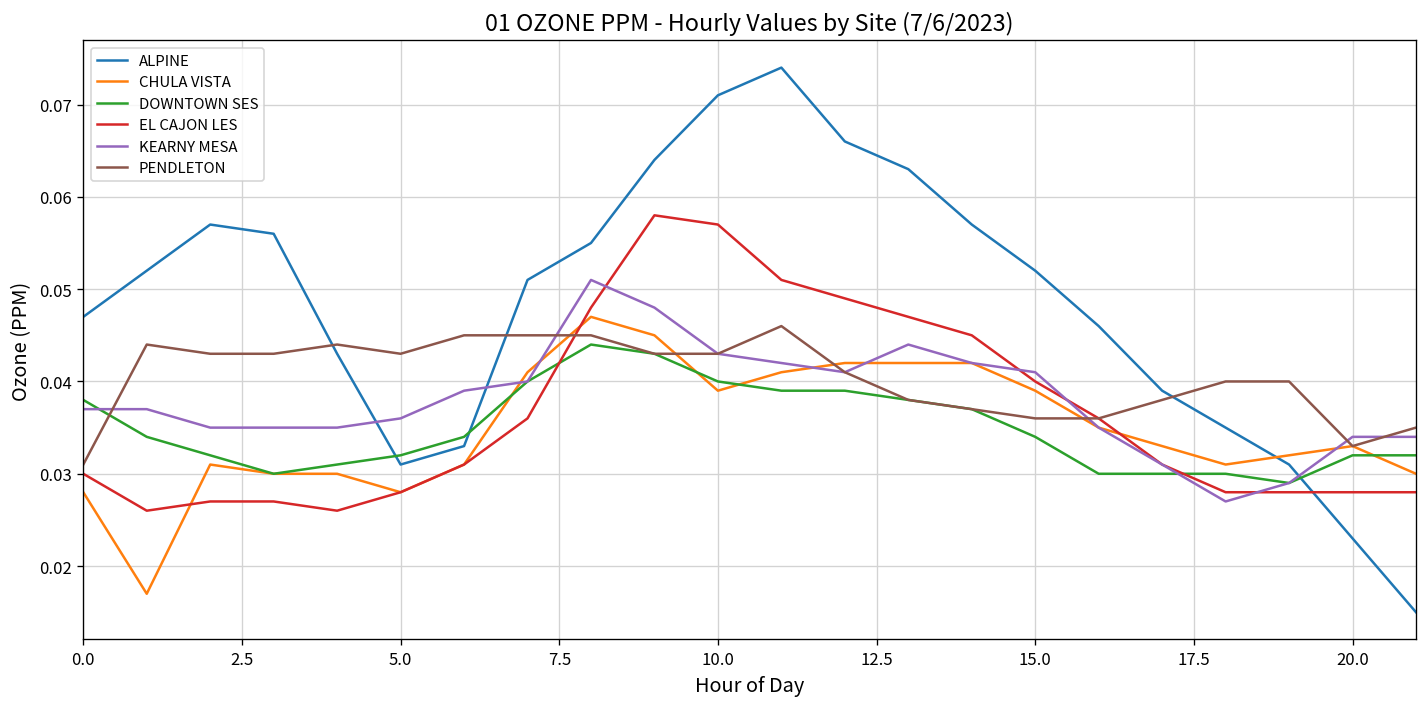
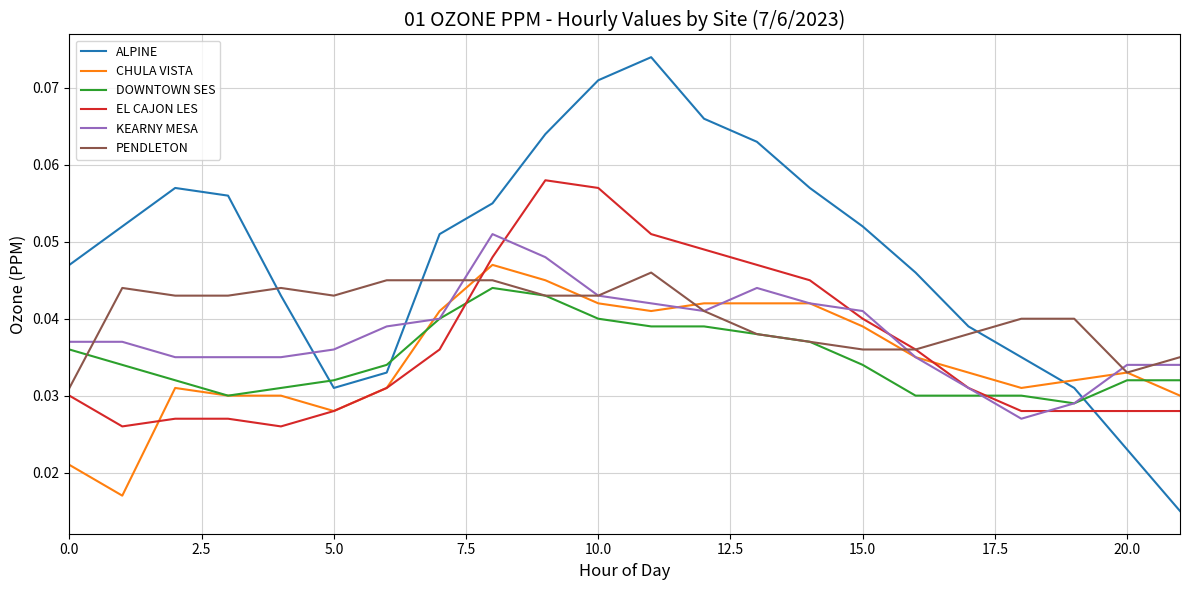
  {
    "ALPINE": {
      "0.0": 0.047,
      "5.0": 0.031,
      "10.0": 0.071,
      "15.0": 0.052,
      "20.0": 0.023
    },
    "CHULA VISTA": {
-     "0.0": 0.028,
-     "10.0": 0.039,
+     "0.0": 0.021,
+     "10.0": 0.042,
      "15.0": 0.039
    },
    "DOWNTOWN SES": {
-     "0.0": 0.038,
+     "0.0": 0.036,
      "5.0": 0.032,
      "10.0": 0.040,
      "15.0": 0.034,
      "20.0": 0.032
    },
    "EL CAJON LES": {
      "0.0": 0.030,
      "10.0": 0.057,
      "15.0": 0.040,
      "20.0": 0.028
    },
    "KEARNY MESA": {
      "0.0": 0.037,
      "5.0": 0.036,
      "15.0": 0.041,
      "20.0": 0.034
    },
    "PENDLETON": {
      "0.0": 0.031,
      "5.0": 0.043,
      "15.0": 0.036
    }
  }
